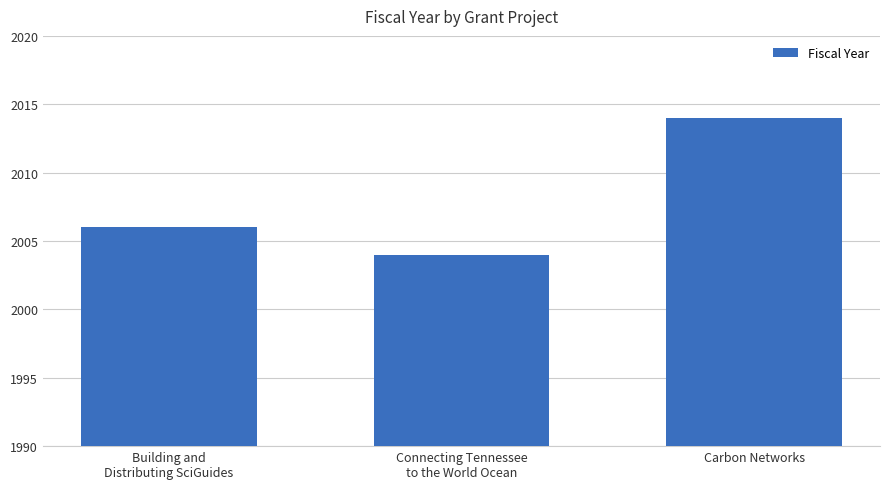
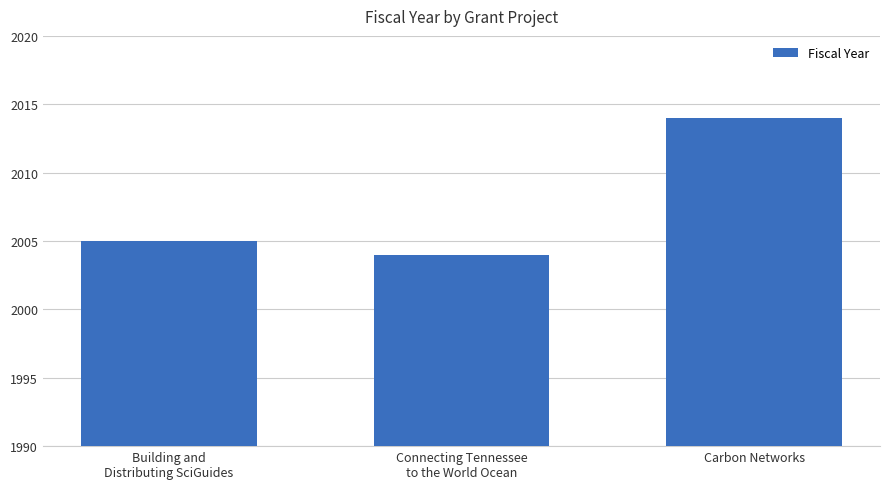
  {
-   "Building and Distributing SciGuides": 2006,
+   "Building and Distributing SciGuides": 2005,
    "Connecting Tennessee to the World Ocean": 2004,
    "Carbon Networks": 2014
  }
